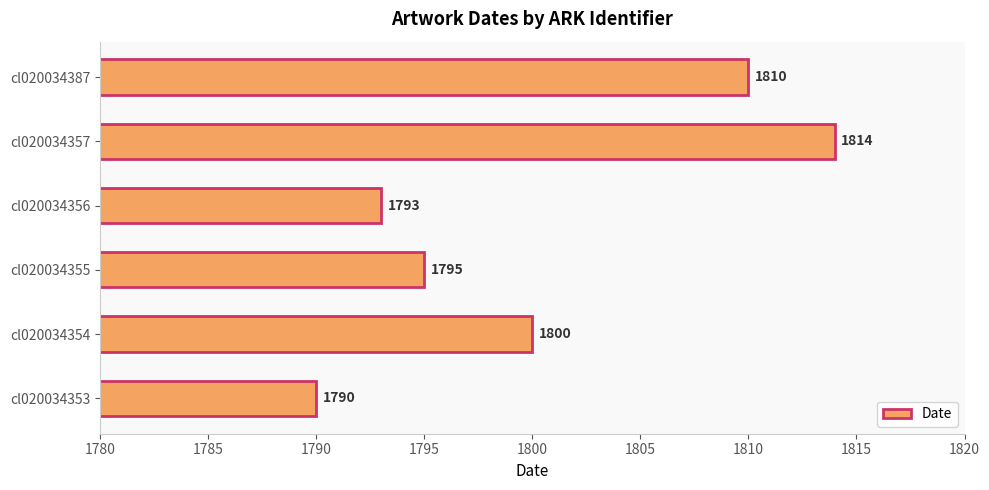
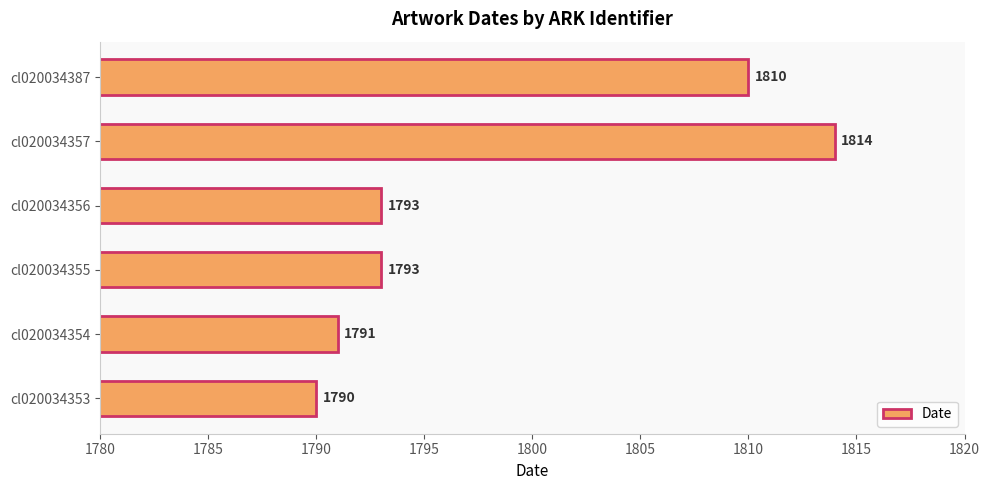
  {
    "cl020034387": 1810,
    "cl020034357": 1814,
    "cl020034356": 1793,
-   "cl020034355": 1795,
-   "cl020034354": 1800,
+   "cl020034355": 1793,
+   "cl020034354": 1791,
    "cl020034353": 1790
  }
